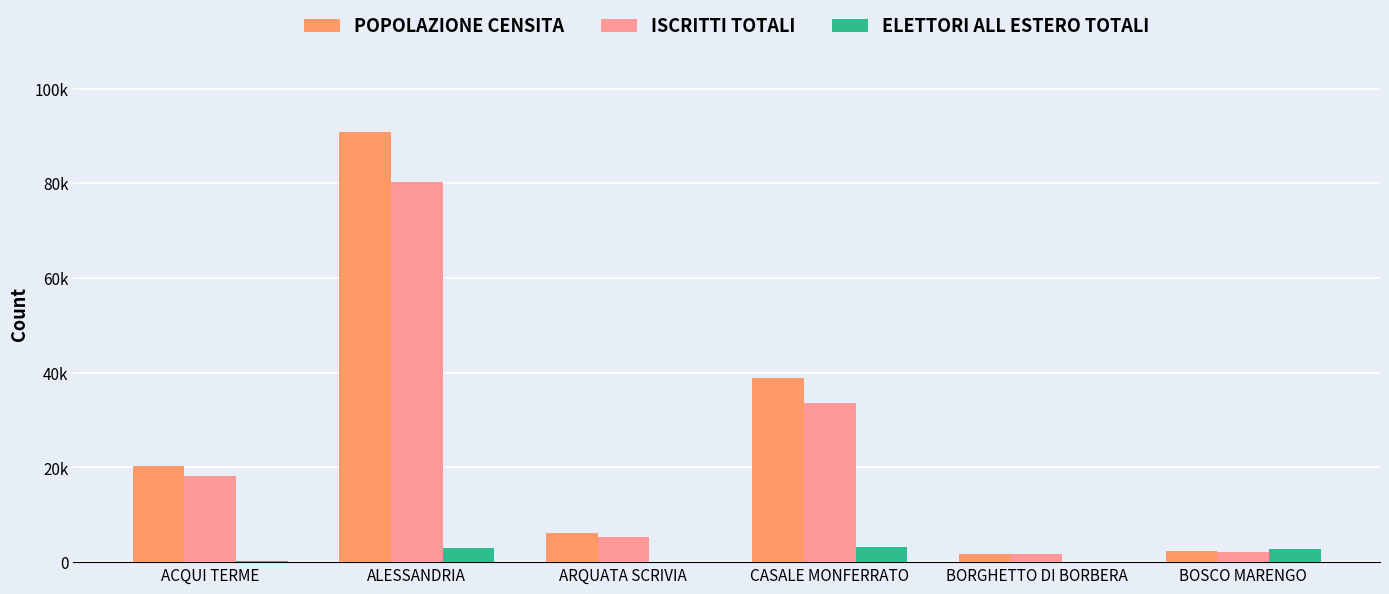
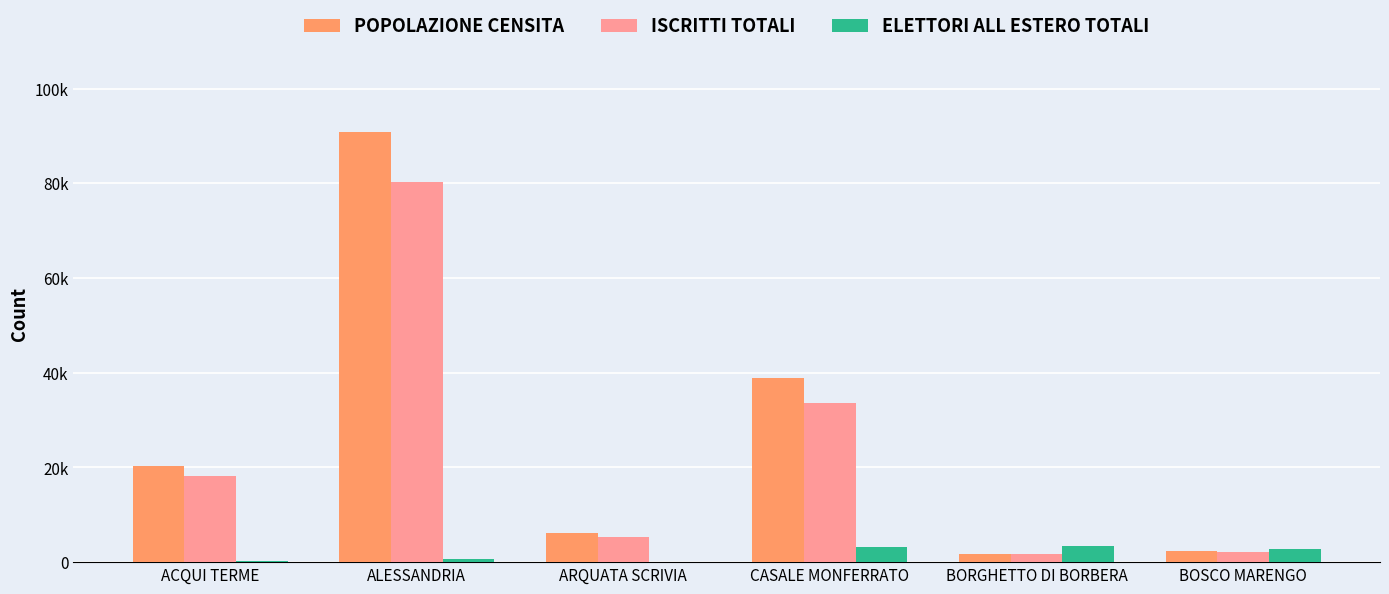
  {
    "ELETTORI ALL ESTERO TOTALI": {
-     "ALESSANDRIA": 3000,
+     "ALESSANDRIA": 1000,
      "CASALE MONFERRATO": 3000,
-     "BORGHETTO DI BORBERA": 0,
+     "BORGHETTO DI BORBERA": 3000,
      "BOSCO MARENGO": 3000
    }
  }
